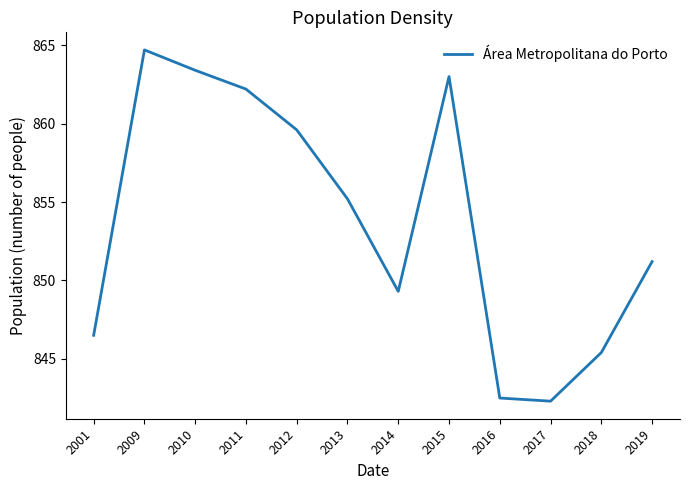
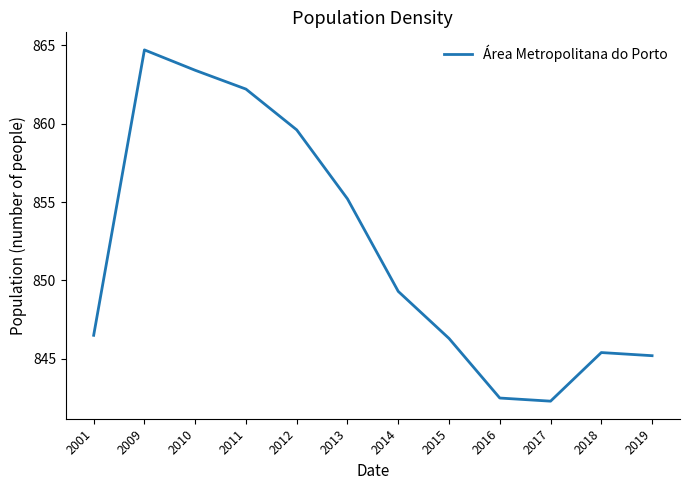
  {
    "2001": 846.5,
    "2009": 864.7,
    "2010": 863.4,
    "2011": 862.2,
    "2012": 859.6,
    "2013": 855.2,
    "2014": 849.3,
-   "2015": 863.0,
+   "2015": 846.3,
    "2016": 842.5,
    "2017": 842.3,
    "2018": 845.4,
-   "2019": 851.2
+   "2019": 845.2
  }
